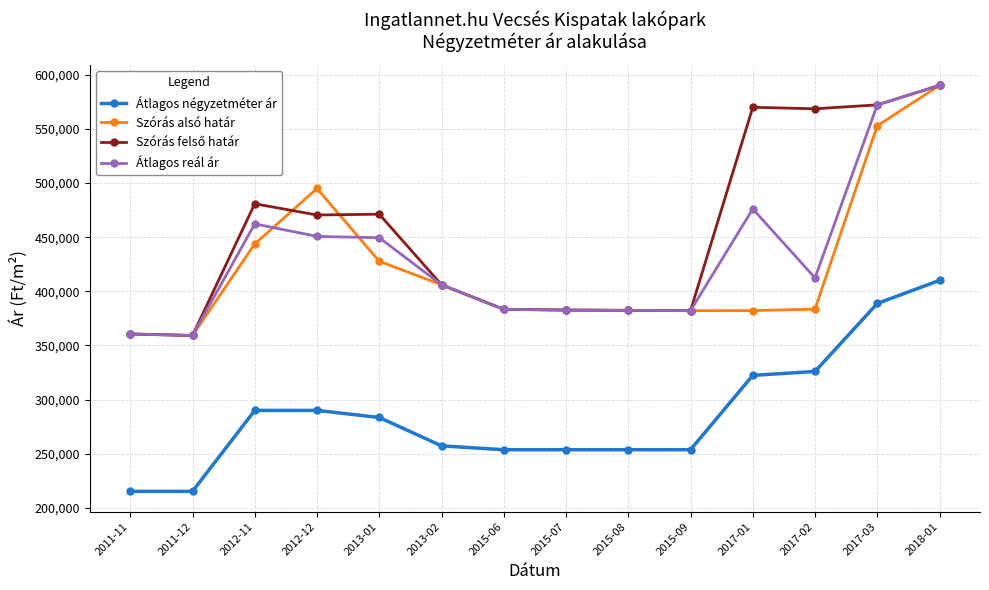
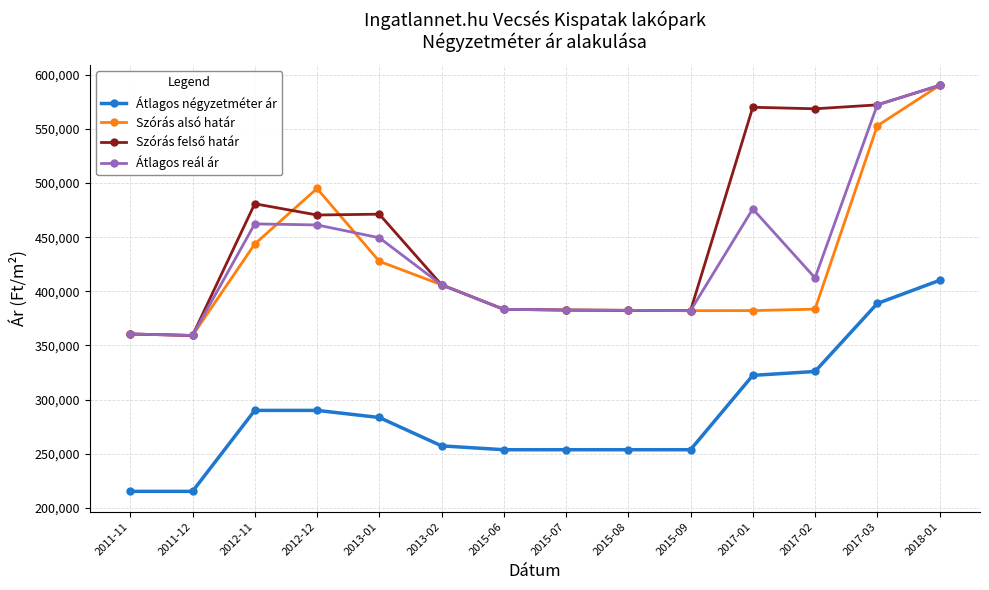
  {
    "Átlagos négyzetméter ár": {
      "2011-11": "215,000",
      "2011-12": "215,000",
      "2012-11": "290,000",
      "2012-12": "290,000",
      "2013-01": "283,000",
      "2013-02": "257,000",
      "2015-06": "254,000",
      "2015-07": "254,000",
      "2015-08": "254,000",
      "2015-09": "254,000",
      "2017-01": "322,000",
      "2017-02": "326,000",
      "2017-03": "389,000",
      "2018-01": "410,000"
    },
    "Szórás alsó határ": {
      "2012-11": "444,000",
      "2012-12": "495,000",
      "2013-01": "428,000",
      "2017-01": "382,000",
      "2017-02": "384,000",
      "2017-03": "553,000"
    },
    "Szórás felső határ": {
      "2012-11": "481,000",
      "2012-12": "470,000",
      "2013-01": "471,000",
      "2017-01": "570,000",
      "2017-02": "569,000"
    },
    "Átlagos reál ár": {
      "2012-11": "462,000",
-     "2012-12": "451,000",
+     "2012-12": "461,000",
      "2013-01": "449,000",
      "2017-01": "476,000",
      "2017-02": "412,000"
    }
  }
